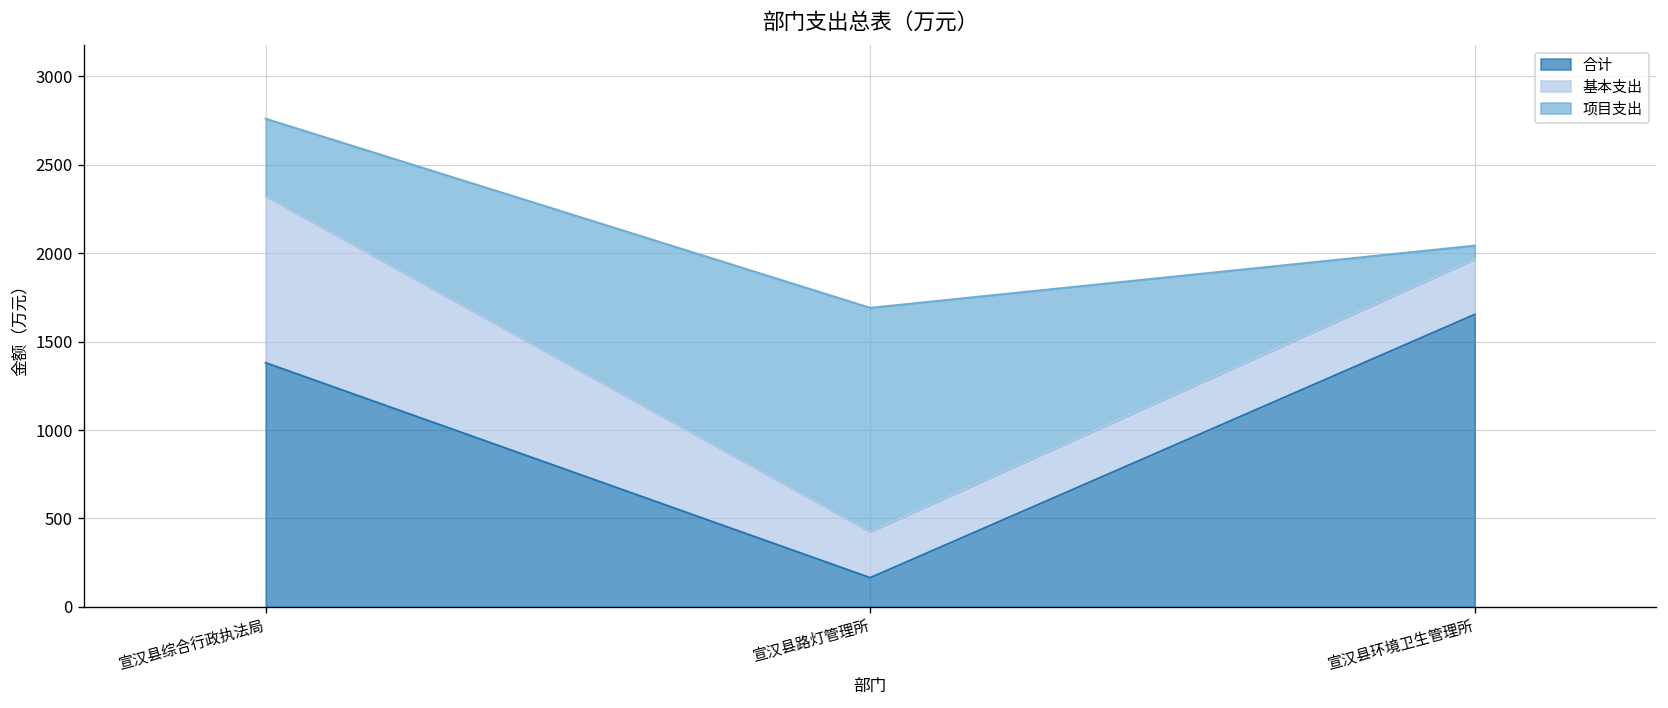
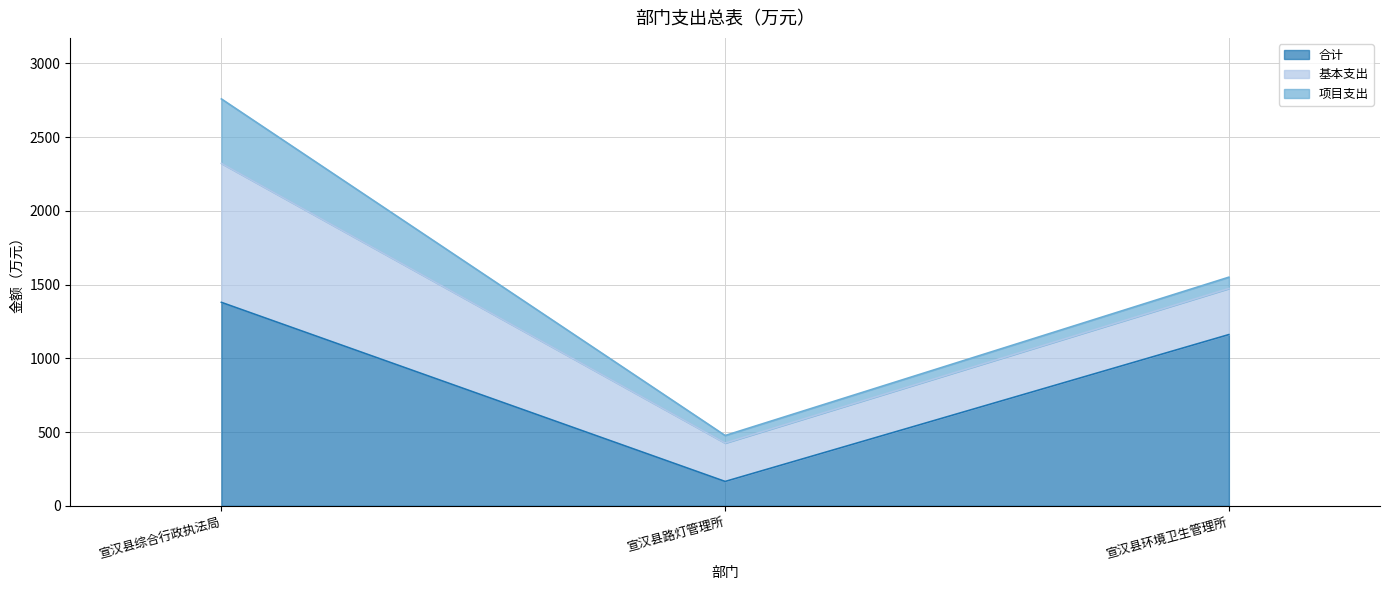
  {
    "合计": {
      "宣汉县综合行政执法局": 1380,
      "宣汉县路灯管理所": 170,
-     "宣汉县环境卫生管理所": 1650
+     "宣汉县环境卫生管理所": 1160
    },
    "基本支出": {
      "宣汉县综合行政执法局": 940,
      "宣汉县路灯管理所": 260,
      "宣汉县环境卫生管理所": 310
    },
    "项目支出": {
      "宣汉县综合行政执法局": 440,
-     "宣汉县路灯管理所": 1260,
+     "宣汉县路灯管理所": 50,
      "宣汉县环境卫生管理所": 80
    }
  }
